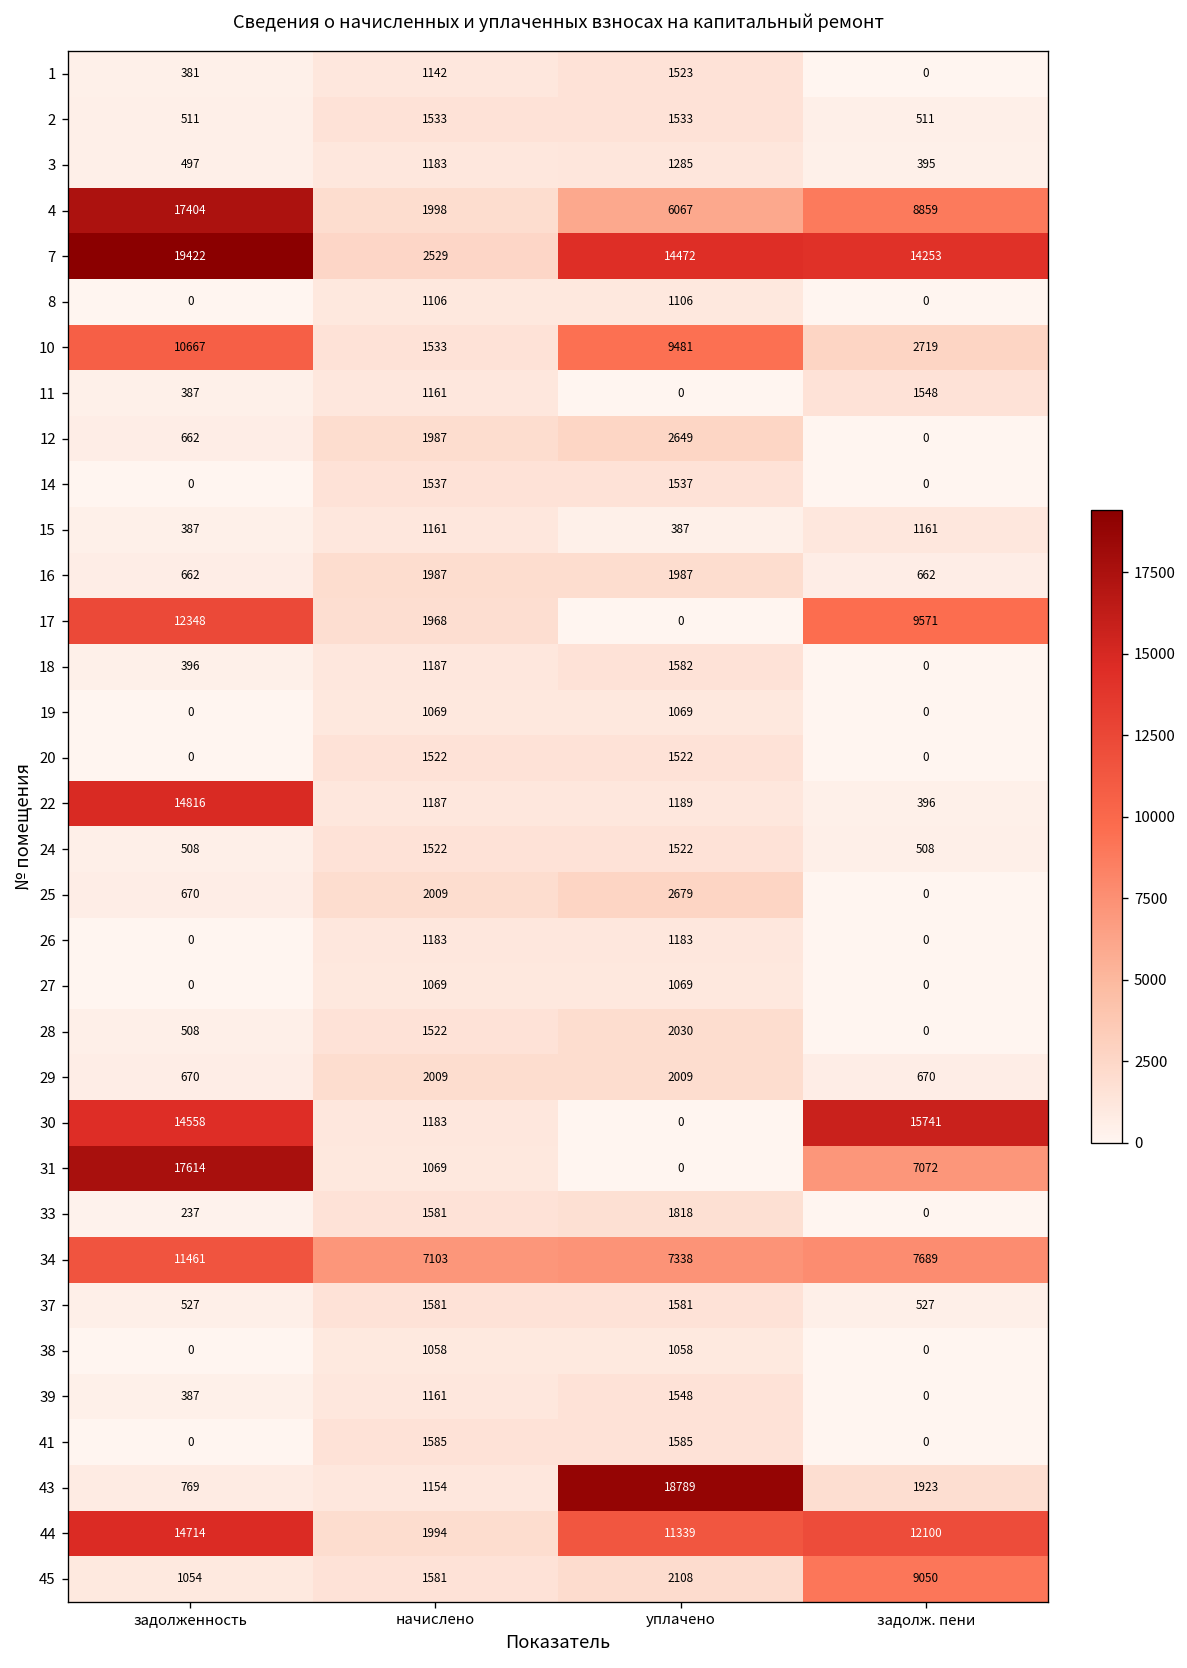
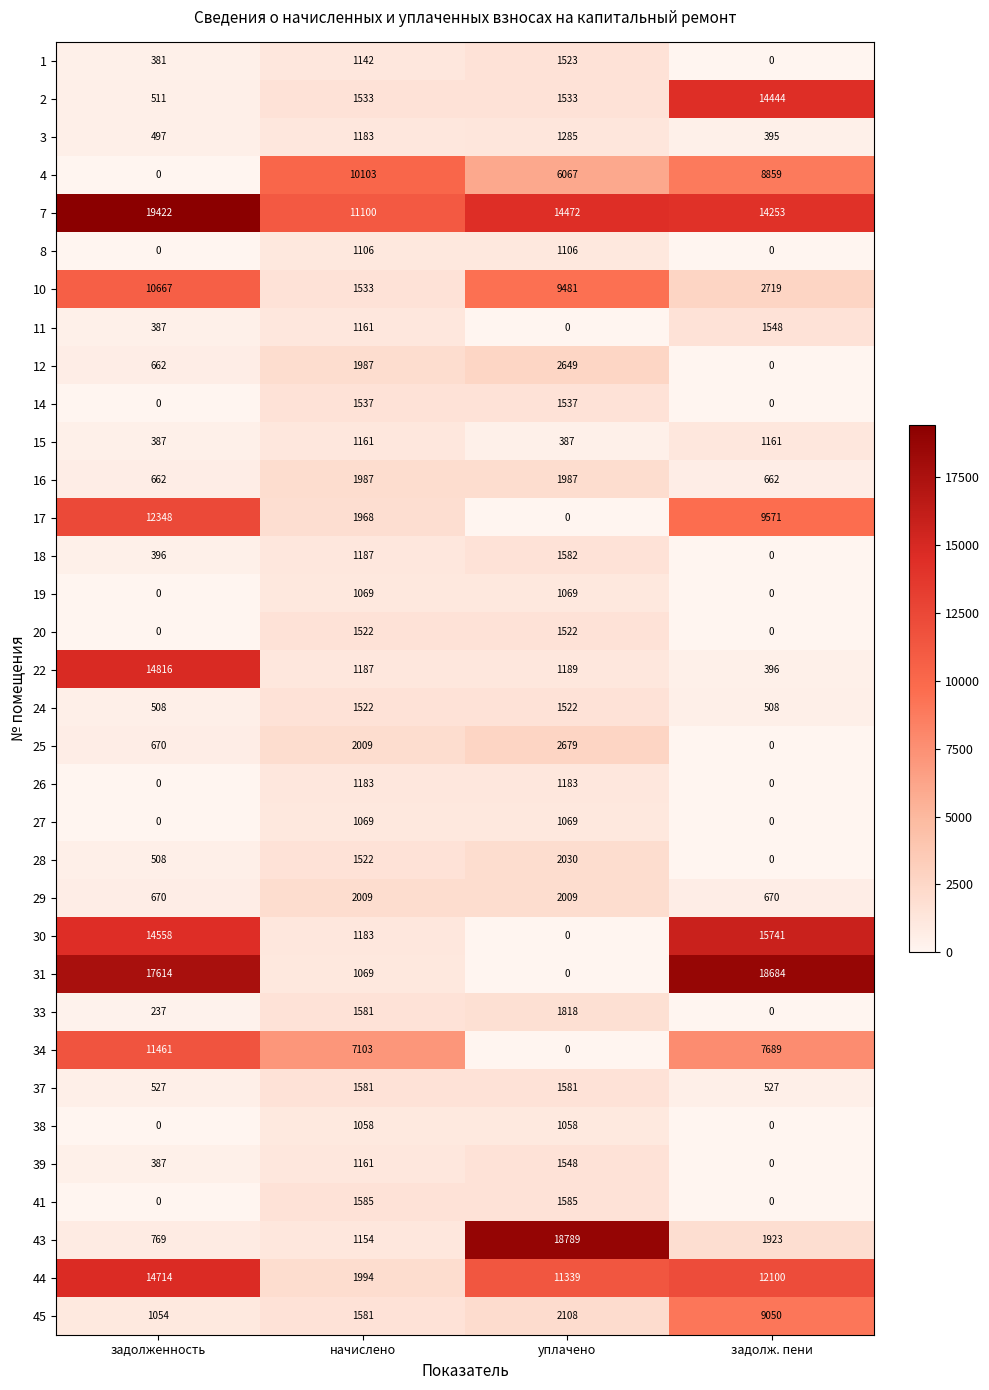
  {
    "1": {
      "задолженность": 381,
      "начислено": 1142,
      "уплачено": 1523,
      "задолж. пени": 0
    },
    "2": {
      "задолженность": 511,
      "начислено": 1533,
      "уплачено": 1533,
-     "задолж. пени": 511
+     "задолж. пени": 14444
    },
    "3": {
      "задолженность": 497,
      "начислено": 1183,
      "уплачено": 1285,
      "задолж. пени": 395
    },
    "4": {
-     "задолженность": 17404,
-     "начислено": 1998,
+     "задолженность": 0,
+     "начислено": 10103,
      "уплачено": 6067,
      "задолж. пени": 8859
    },
    "7": {
      "задолженность": 19422,
-     "начислено": 2529,
+     "начислено": 11100,
      "уплачено": 14472,
      "задолж. пени": 14253
    },
    "8": {
      "задолженность": 0,
      "начислено": 1106,
      "уплачено": 1106,
      "задолж. пени": 0
    },
    "10": {
      "задолженность": 10667,
      "начислено": 1533,
      "уплачено": 9481,
      "задолж. пени": 2719
    },
    "11": {
      "задолженность": 387,
      "начислено": 1161,
      "уплачено": 0,
      "задолж. пени": 1548
    },
    "12": {
      "задолженность": 662,
      "начислено": 1987,
      "уплачено": 2649,
      "задолж. пени": 0
    },
    "14": {
      "задолженность": 0,
      "начислено": 1537,
      "уплачено": 1537,
      "задолж. пени": 0
    },
    "15": {
      "задолженность": 387,
      "начислено": 1161,
      "уплачено": 387,
      "задолж. пени": 1161
    },
    "16": {
      "задолженность": 662,
      "начислено": 1987,
      "уплачено": 1987,
      "задолж. пени": 662
    },
    "17": {
      "задолженность": 12348,
      "начислено": 1968,
      "уплачено": 0,
      "задолж. пени": 9571
    },
    "18": {
      "задолженность": 396,
      "начислено": 1187,
      "уплачено": 1582,
      "задолж. пени": 0
    },
    "19": {
      "задолженность": 0,
      "начислено": 1069,
      "уплачено": 1069,
      "задолж. пени": 0
    },
    "20": {
      "задолженность": 0,
      "начислено": 1522,
      "уплачено": 1522,
      "задолж. пени": 0
    },
    "22": {
      "задолженность": 14816,
      "начислено": 1187,
      "уплачено": 1189,
      "задолж. пени": 396
    },
    "24": {
      "задолженность": 508,
      "начислено": 1522,
      "уплачено": 1522,
      "задолж. пени": 508
    },
    "25": {
      "задолженность": 670,
      "начислено": 2009,
      "уплачено": 2679,
      "задолж. пени": 0
    },
    "26": {
      "задолженность": 0,
      "начислено": 1183,
      "уплачено": 1183,
      "задолж. пени": 0
    },
    "27": {
      "задолженность": 0,
      "начислено": 1069,
      "уплачено": 1069,
      "задолж. пени": 0
    },
    "28": {
      "задолженность": 508,
      "начислено": 1522,
      "уплачено": 2030,
      "задолж. пени": 0
    },
    "29": {
      "задолженность": 670,
      "начислено": 2009,
      "уплачено": 2009,
      "задолж. пени": 670
    },
    "30": {
      "задолженность": 14558,
      "начислено": 1183,
      "уплачено": 0,
      "задолж. пени": 15741
    },
    "31": {
      "задолженность": 17614,
      "начислено": 1069,
      "уплачено": 0,
-     "задолж. пени": 7072
+     "задолж. пени": 18684
    },
    "33": {
      "задолженность": 237,
      "начислено": 1581,
      "уплачено": 1818,
      "задолж. пени": 0
    },
    "34": {
      "задолженность": 11461,
      "начислено": 7103,
-     "уплачено": 7338,
+     "уплачено": 0,
      "задолж. пени": 7689
    },
    "37": {
      "задолженность": 527,
      "начислено": 1581,
      "уплачено": 1581,
      "задолж. пени": 527
    },
    "38": {
      "задолженность": 0,
      "начислено": 1058,
      "уплачено": 1058,
      "задолж. пени": 0
    },
    "39": {
      "задолженность": 387,
      "начислено": 1161,
      "уплачено": 1548,
      "задолж. пени": 0
    },
    "41": {
      "задолженность": 0,
      "начислено": 1585,
      "уплачено": 1585,
      "задолж. пени": 0
    },
    "43": {
      "задолженность": 769,
      "начислено": 1154,
      "уплачено": 18789,
      "задолж. пени": 1923
    },
    "44": {
      "задолженность": 14714,
      "начислено": 1994,
      "уплачено": 11339,
      "задолж. пени": 12100
    },
    "45": {
      "задолженность": 1054,
      "начислено": 1581,
      "уплачено": 2108,
      "задолж. пени": 9050
    }
  }
